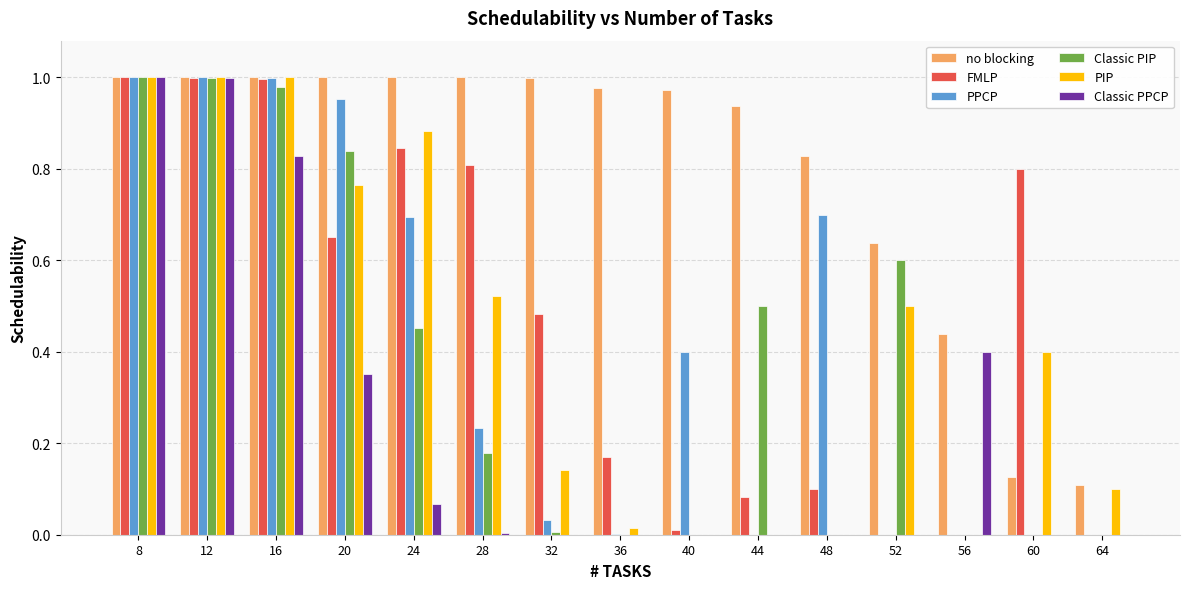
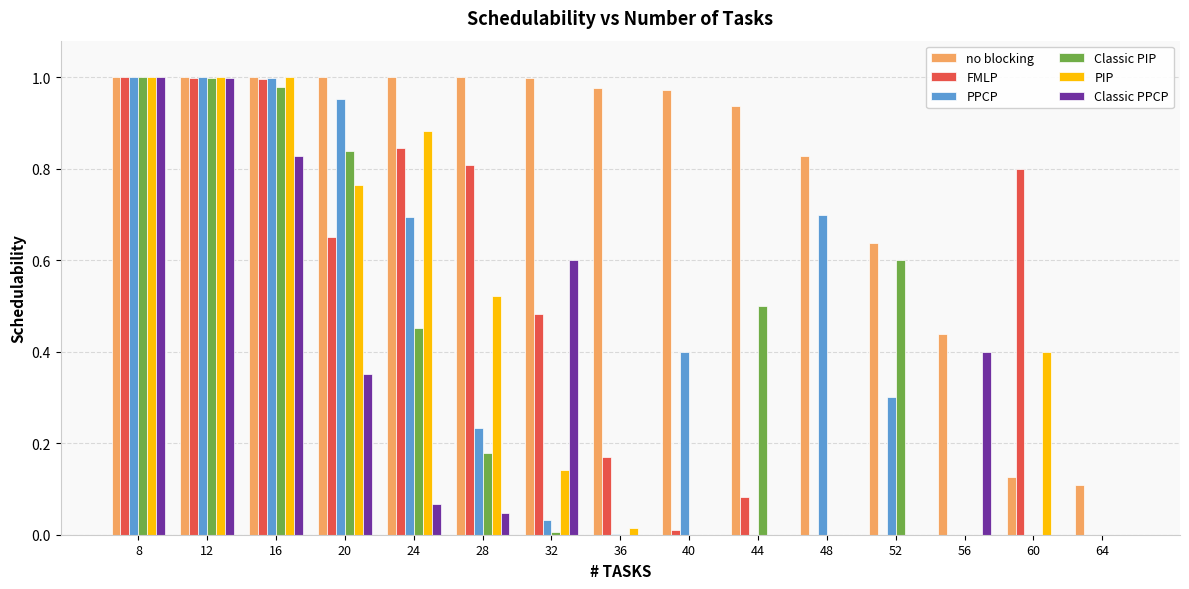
  {
    "no blocking": {
      "8": 1.00,
      "12": 1.00,
      "16": 1.00,
      "20": 1.00,
      "24": 1.00,
      "28": 1.00,
      "32": 1.00,
      "36": 0.98,
      "40": 0.97,
      "44": 0.94,
      "48": 0.83,
      "52": 0.64,
      "56": 0.44,
      "60": 0.13,
      "64": 0.11
    },
    "FMLP": {
      "8": 1.0,
      "12": 1.0,
      "16": 1.0,
      "20": 0.65,
      "24": 0.84,
      "28": 0.81,
      "32": 0.48,
      "36": 0.17,
      "40": 0.01,
      "44": 0.08,
-     "48": 0.1,
+     "48": 0.0,
      "52": 0.0,
      "56": 0.0,
      "60": 0.8,
      "64": 0.0
    },
    "PPCP": {
      "8": 1.0,
      "12": 1.0,
      "16": 1.0,
      "20": 0.95,
      "24": 0.69,
      "28": 0.23,
      "32": 0.03,
      "40": 0.4,
      "44": 0.0,
      "48": 0.7,
-     "52": 0.0,
+     "52": 0.3,
      "56": 0.0,
      "60": 0.0,
      "64": 0.0
    },
    "Classic PIP": {
      "8": 1.00,
      "12": 1.00,
      "16": 0.98,
      "20": 0.84,
      "24": 0.45,
      "28": 0.18,
      "32": 0.01,
      "36": 0.00,
      "40": 0.00,
      "44": 0.50,
      "48": 0.00,
      "52": 0.60,
      "56": 0.00,
      "60": 0.00,
      "64": 0.00
    },
    "PIP": {
      "8": 1.0,
      "12": 1.0,
      "16": 1.0,
      "20": 0.76,
      "24": 0.88,
      "28": 0.52,
      "32": 0.14,
      "36": 0.01,
      "40": 0.0,
      "44": 0.0,
      "48": 0.0,
-     "52": 0.5,
+     "52": 0.0,
      "56": 0.0,
      "60": 0.4,
-     "64": 0.1
+     "64": 0.0
    },
    "Classic PPCP": {
      "8": 1.00,
      "12": 1.00,
      "16": 0.83,
      "20": 0.35,
      "24": 0.07,
-     "28": 0.00,
-     "32": 0.0,
+     "28": 0.05,
+     "32": 0.6,
      "36": 0.00,
      "40": 0.00,
      "44": 0.00,
      "48": 0.00,
      "52": 0.00,
      "56": 0.40,
      "60": 0.00,
      "64": 0.00
    }
  }
